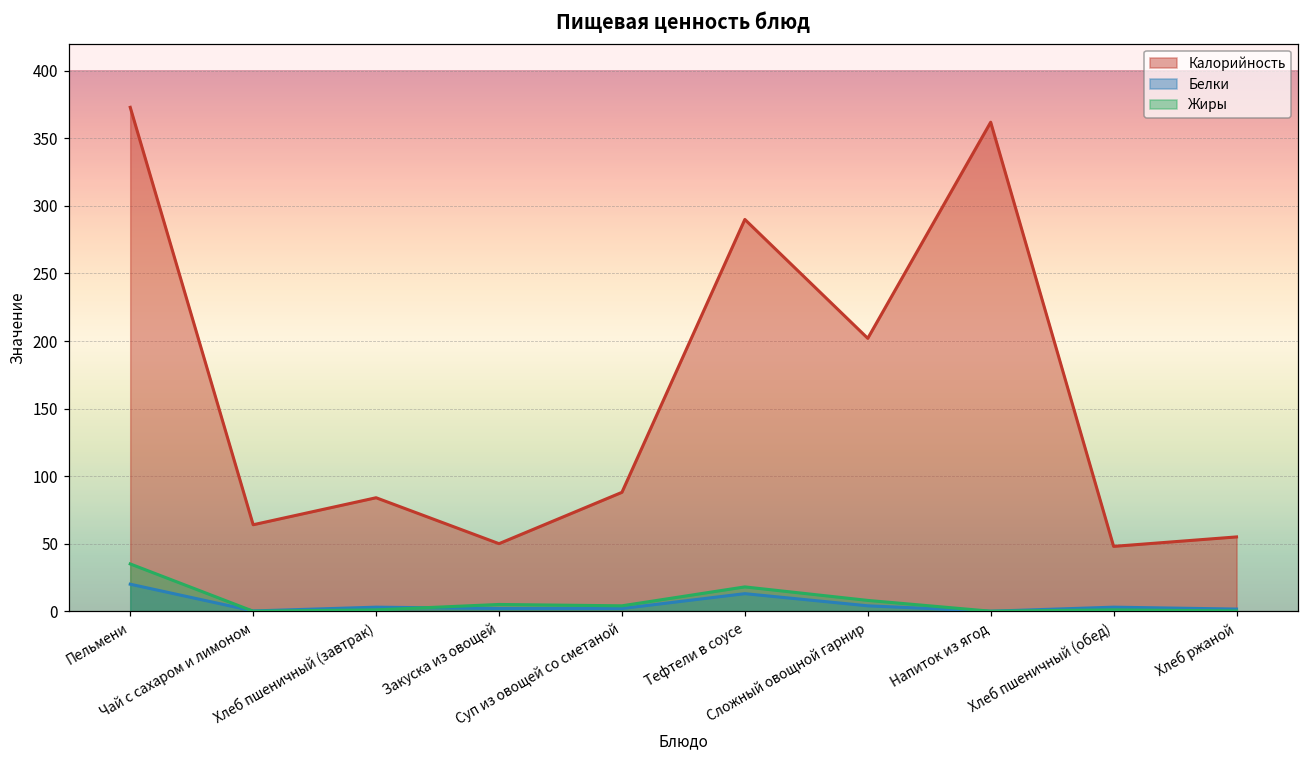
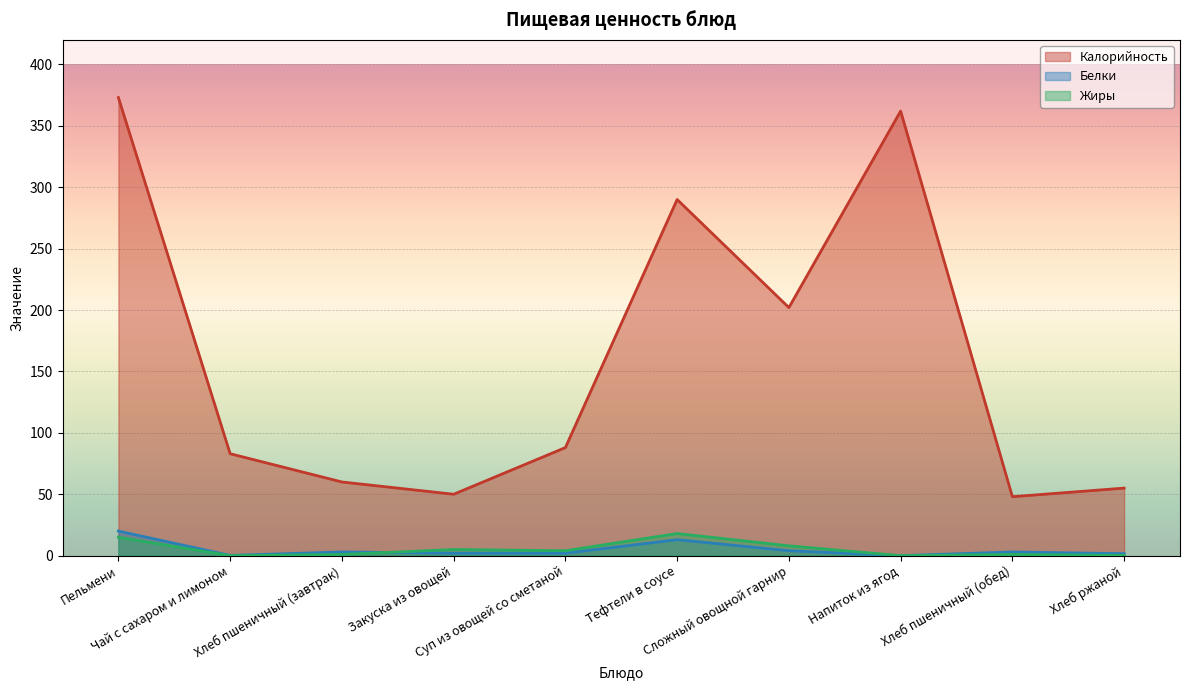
  {
    "Калорийность": {
      "Пельмени": 373,
-     "Чай с сахаром и лимоном": 64,
-     "Хлеб пшеничный (завтрак)": 84,
+     "Чай с сахаром и лимоном": 83,
+     "Хлеб пшеничный (завтрак)": 60,
      "Закуска из овощей": 50,
      "Суп из овощей со сметаной": 88,
      "Тефтели в соусе": 290,
      "Сложный овощной гарнир": 202,
      "Напиток из ягод": 362,
      "Хлеб пшеничный (обед)": 48,
      "Хлеб ржаной": 55
    },
    "Белки": {
      "Пельмени": 20,
      "Закуска из овощей": 2,
      "Тефтели в соусе": 13,
      "Сложный овощной гарнир": 4
    },
    "Жиры": {
-     "Пельмени": 35,
+     "Пельмени": 15,
      "Закуска из овощей": 5,
      "Тефтели в соусе": 18,
      "Сложный овощной гарнир": 8
    }
  }
